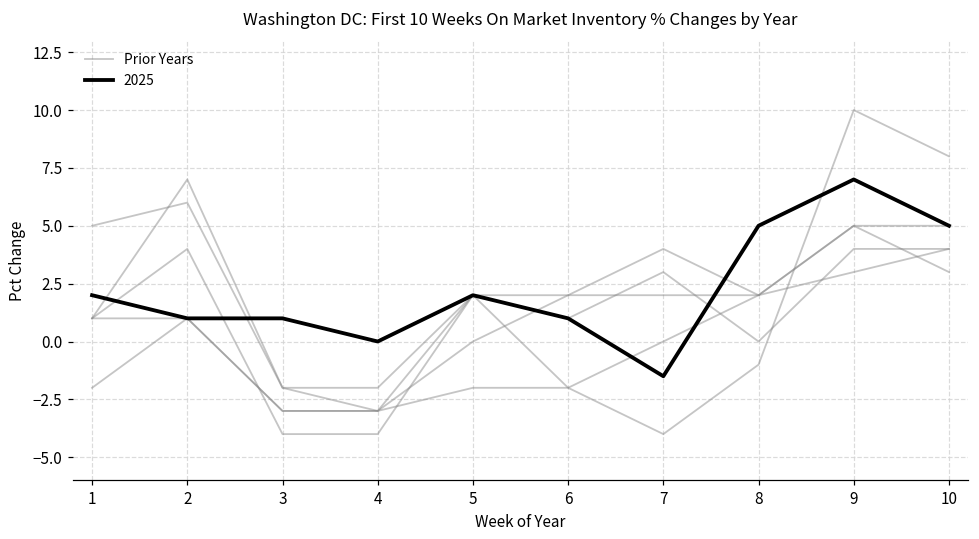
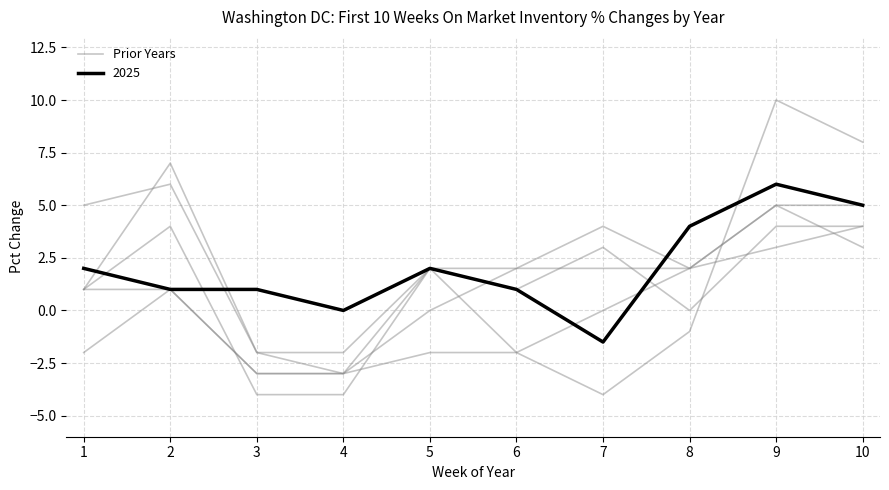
  {
    "2025": {
      "1": 2,
      "3": 1,
      "4": 0,
      "7": -1.5,
-     "8": 5,
-     "9": 7
+     "8": 4,
+     "9": 6
    }
  }
